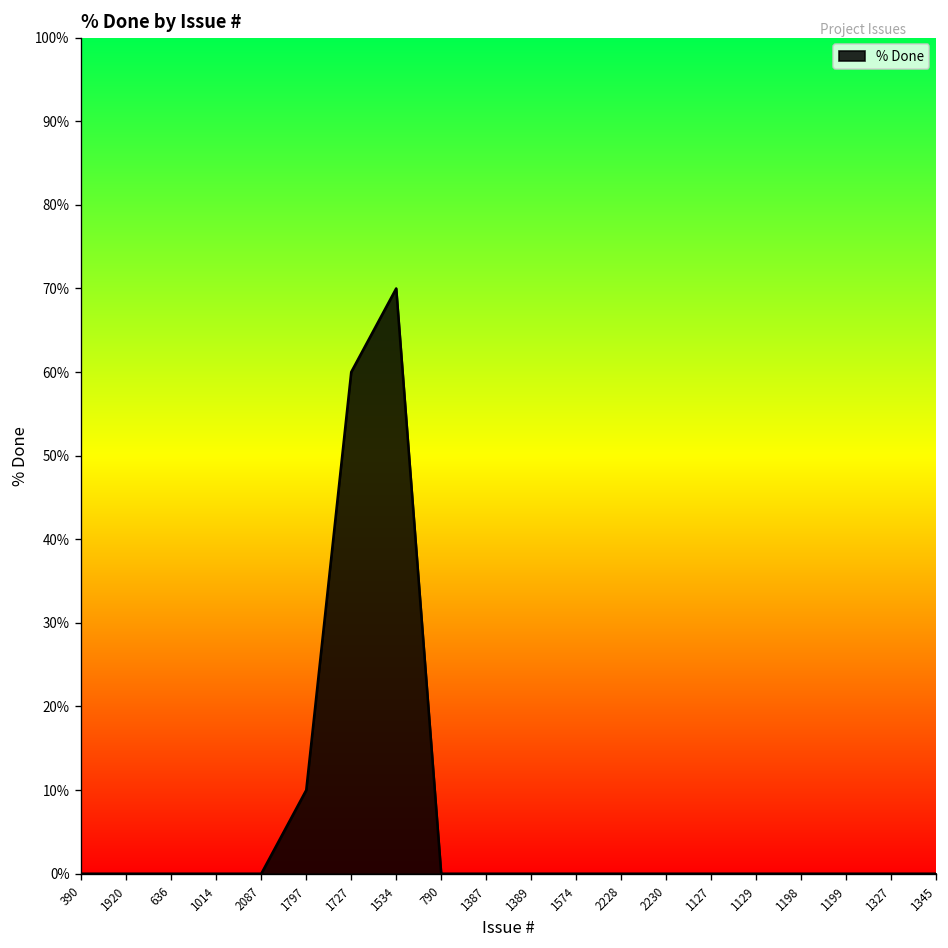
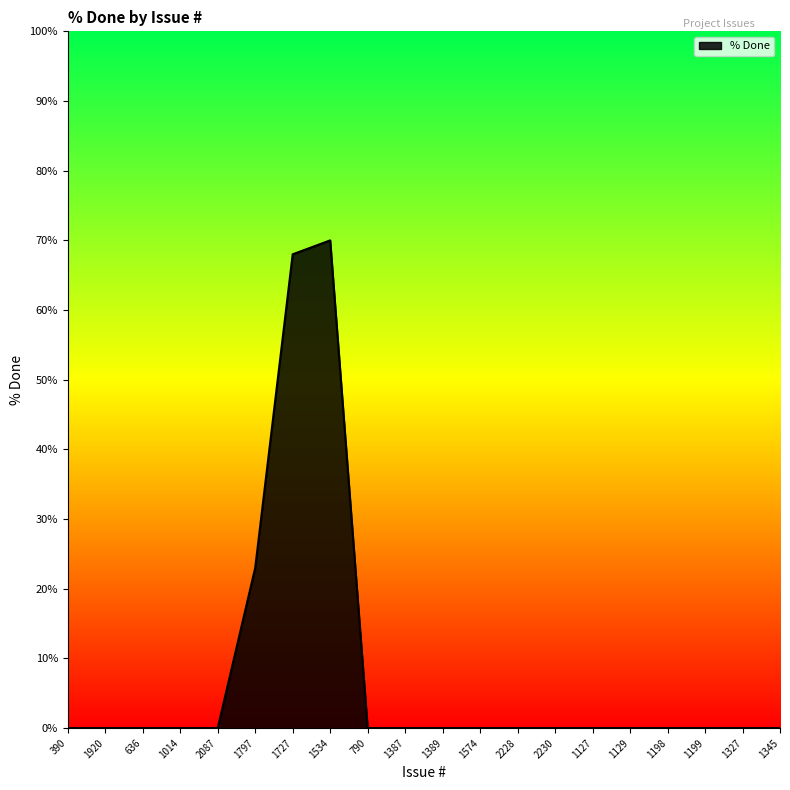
  {
    "390": "0%",
    "1920": "0%",
    "636": "0%",
    "1014": "0%",
    "2087": "0%",
-   "1797": "10%",
-   "1727": "60%",
+   "1797": "23%",
+   "1727": "68%",
    "1534": "70%",
    "790": "0%",
    "1387": "0%",
    "1389": "0%",
    "1574": "0%",
    "2228": "0%",
    "2230": "0%",
    "1127": "0%",
    "1129": "0%",
    "1198": "0%",
    "1199": "0%",
    "1327": "0%",
    "1345": "0%"
  }
